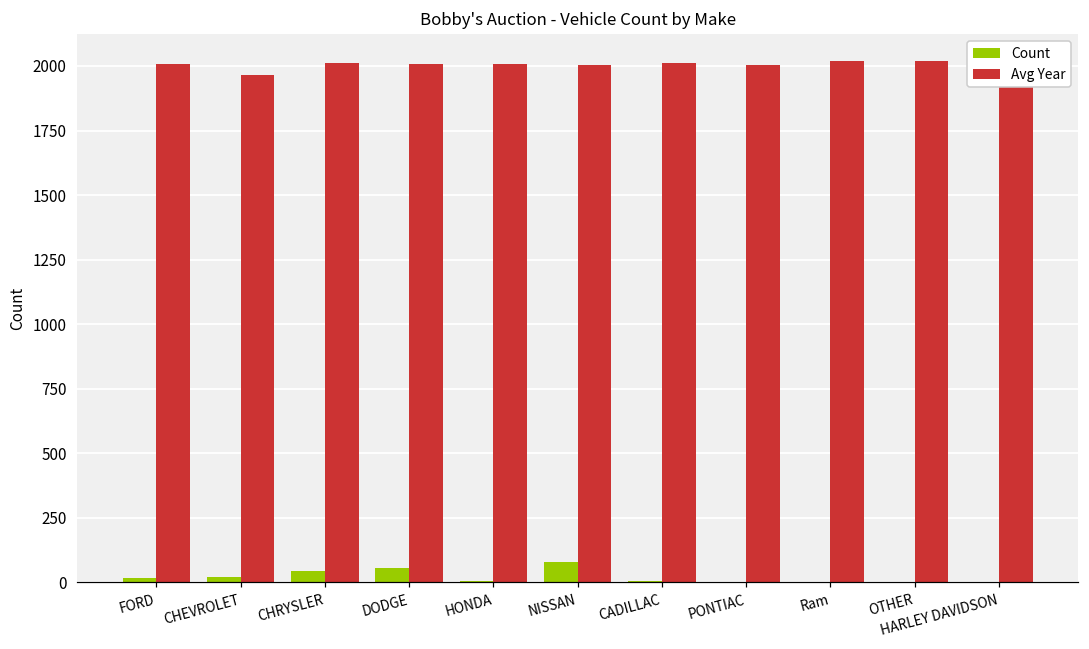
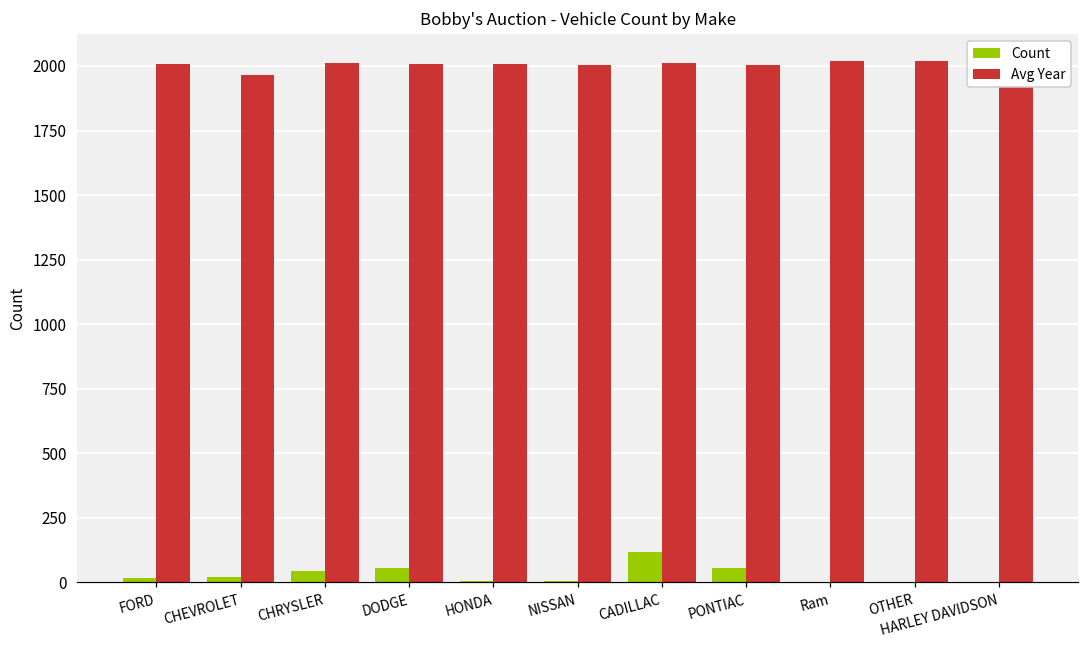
  {
    "Count": {
      "FORD": 20,
      "CHEVROLET": 20,
      "CHRYSLER": 40,
      "DODGE": 50,
-     "NISSAN": 80,
-     "CADILLAC": 0,
-     "PONTIAC": 0
+     "NISSAN": 10,
+     "CADILLAC": 120,
+     "PONTIAC": 60
    },
    "Avg Year": {
      "FORD": 2010,
      "CHEVROLET": 1960,
      "CHRYSLER": 2010,
      "DODGE": 2010,
      "HONDA": 2010,
      "NISSAN": 2000,
      "CADILLAC": 2010,
      "PONTIAC": 2000,
      "Ram": 2020,
      "OTHER": 2020
    }
  }
